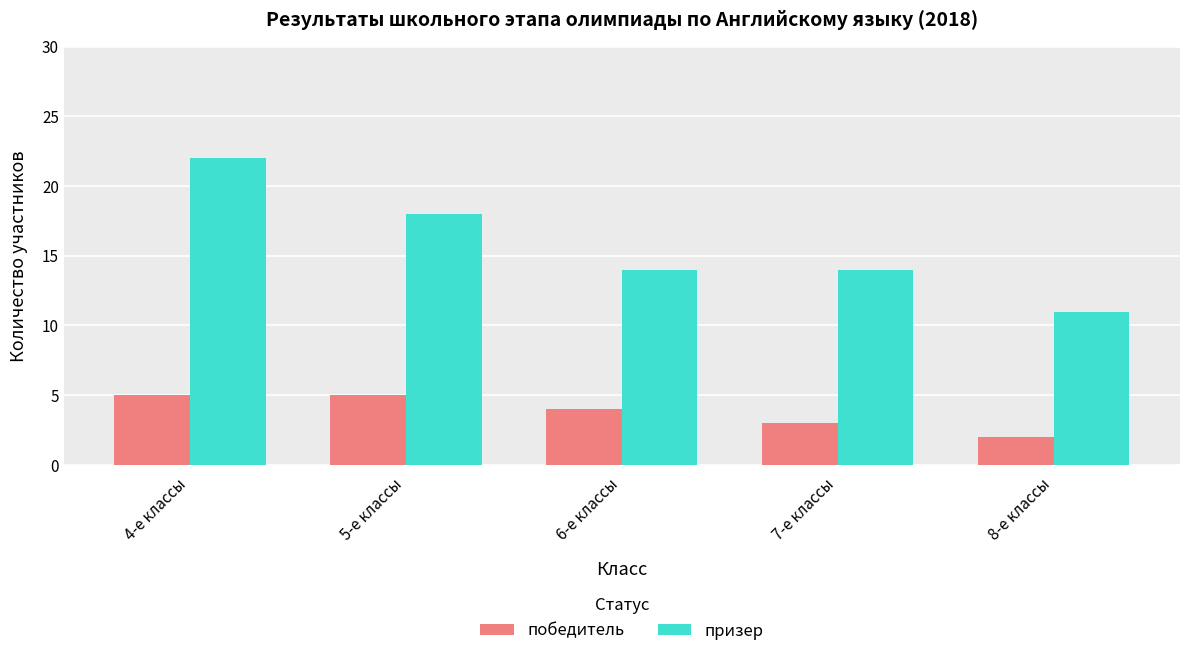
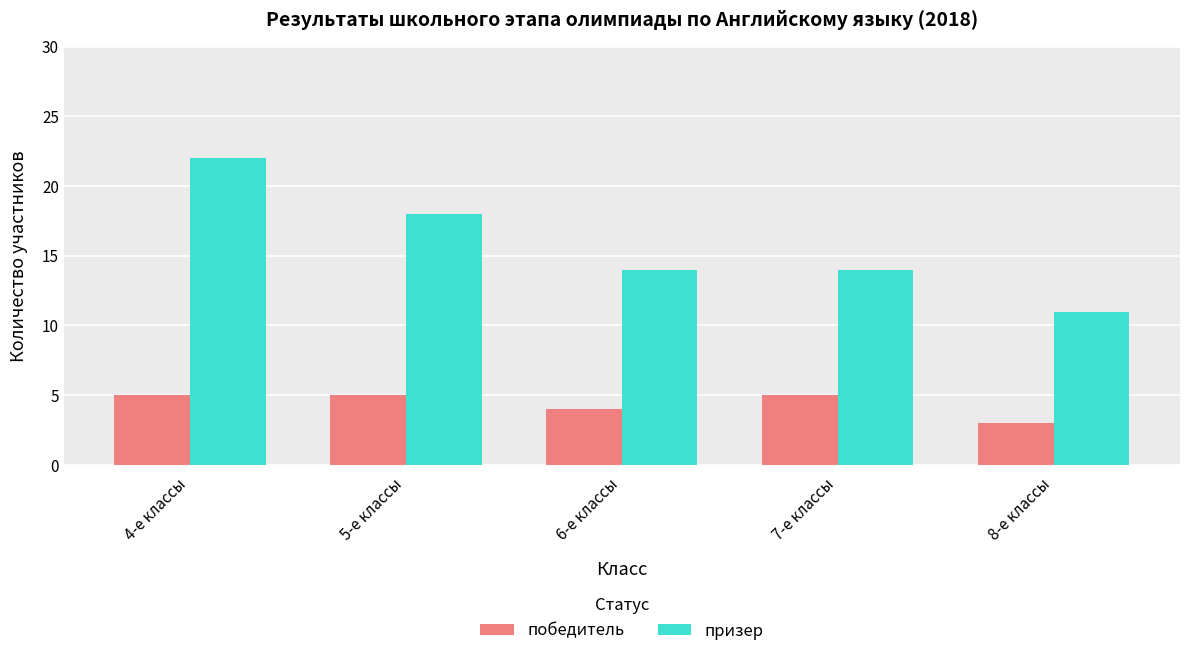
  {
    "победитель": {
      "4-е классы": 5,
      "5-е классы": 5,
      "6-е классы": 4,
-     "7-е классы": 3,
-     "8-е классы": 2
+     "7-е классы": 5,
+     "8-е классы": 3
    },
    "призер": {
      "4-е классы": 22,
      "5-е классы": 18,
      "6-е классы": 14,
      "7-е классы": 14,
      "8-е классы": 11
    }
  }
